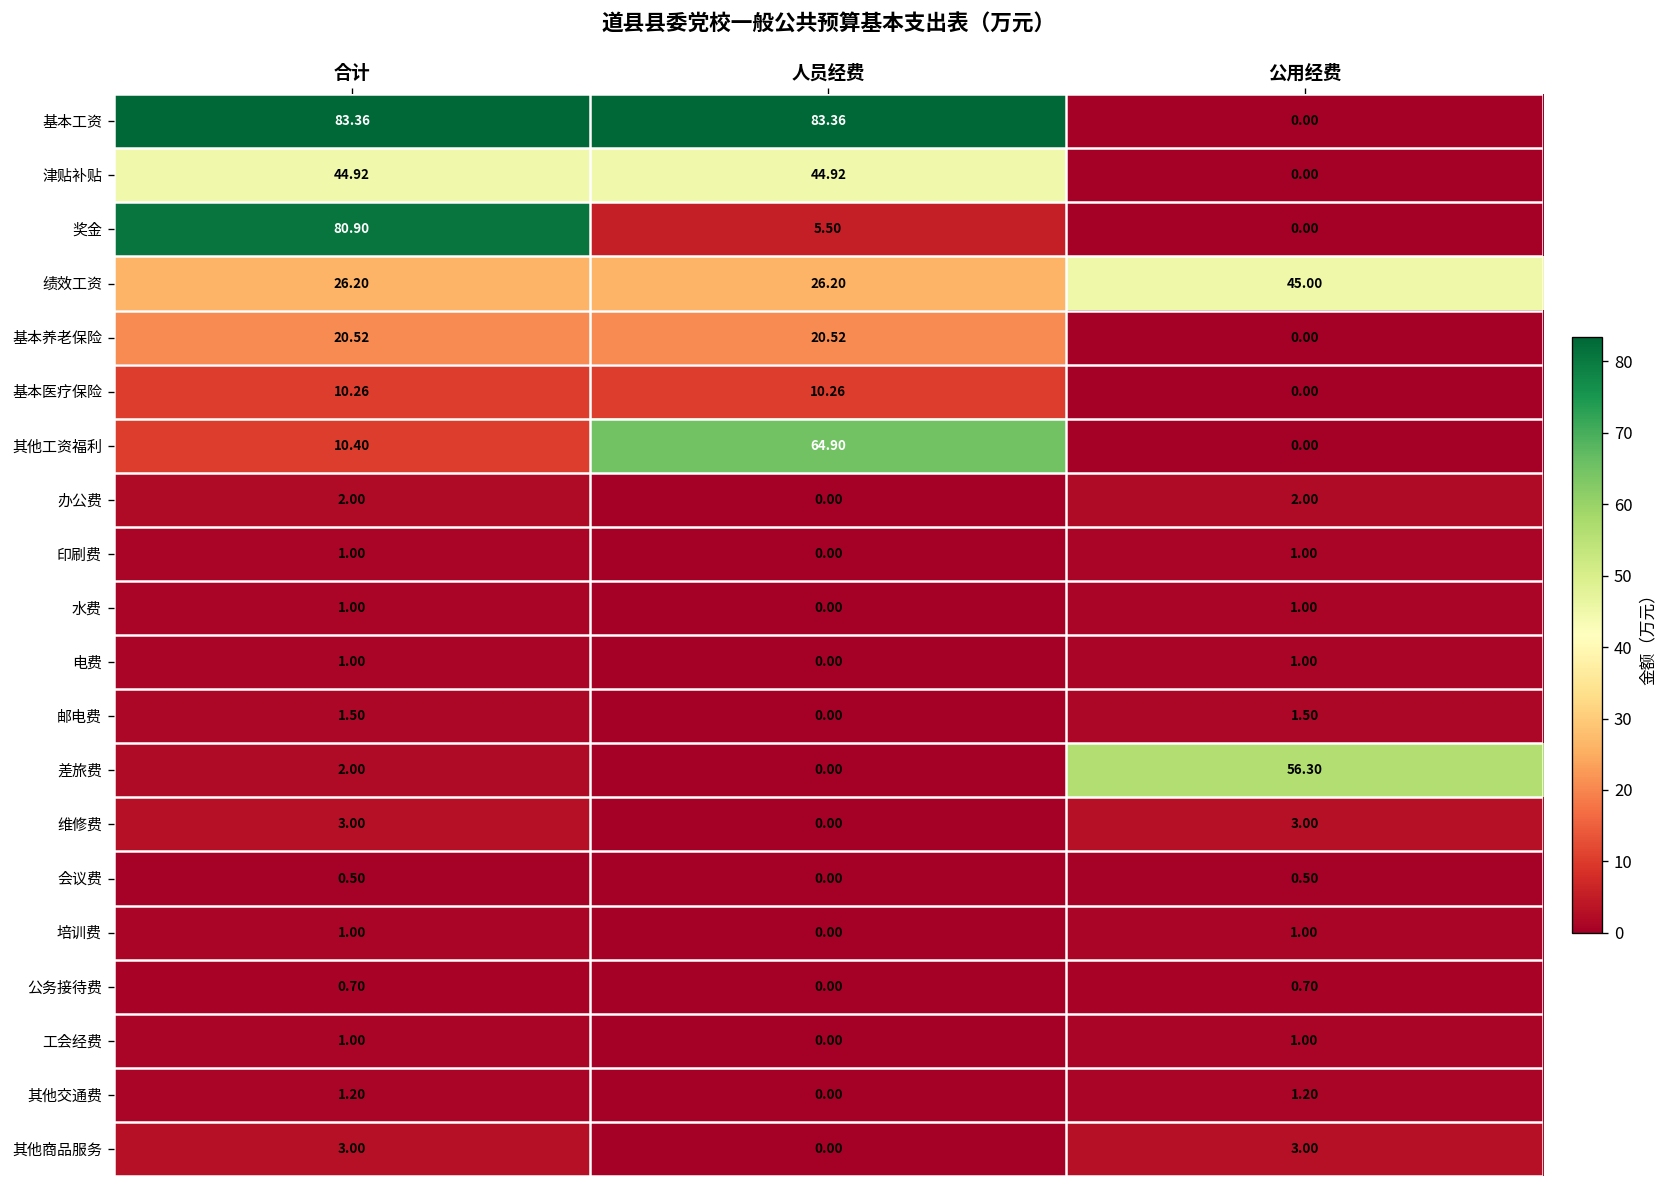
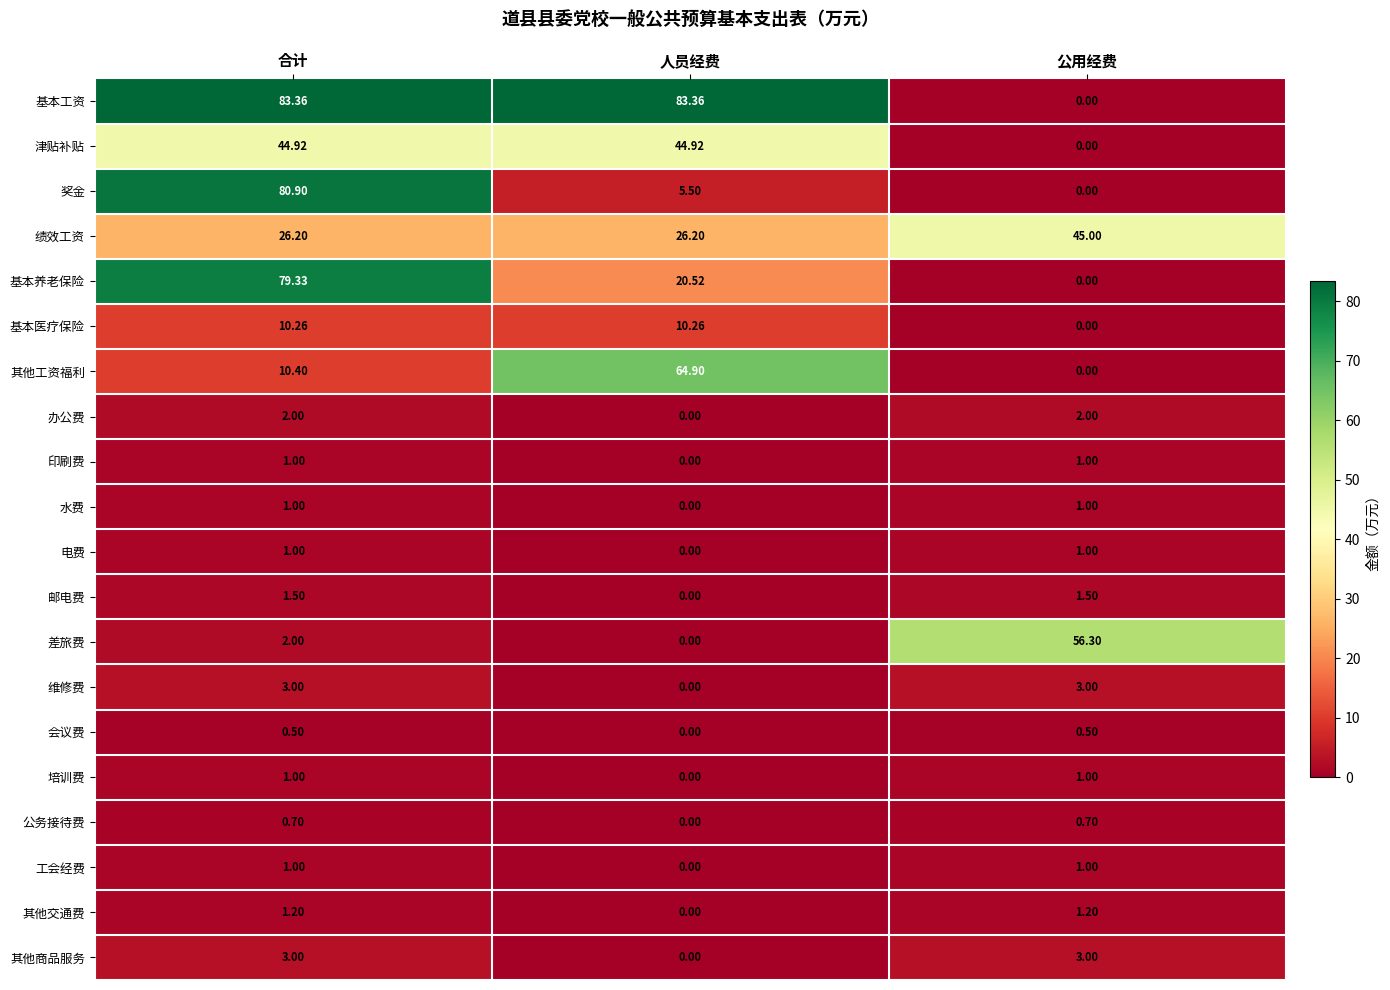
  {
    "基本工资": {
      "合计": 83.36,
      "人员经费": 83.36,
      "公用经费": 0.00
    },
    "津贴补贴": {
      "合计": 44.92,
      "人员经费": 44.92,
      "公用经费": 0.00
    },
    "奖金": {
      "合计": 80.90,
      "人员经费": 5.50,
      "公用经费": 0.00
    },
    "绩效工资": {
      "合计": 26.20,
      "人员经费": 26.20,
      "公用经费": 45.00
    },
    "基本养老保险": {
-     "合计": 20.52,
+     "合计": 79.33,
      "人员经费": 20.52,
      "公用经费": 0.00
    },
    "基本医疗保险": {
      "合计": 10.26,
      "人员经费": 10.26,
      "公用经费": 0.00
    },
    "其他工资福利": {
      "合计": 10.40,
      "人员经费": 64.90,
      "公用经费": 0.00
    },
    "办公费": {
      "合计": 2.00,
      "人员经费": 0.00,
      "公用经费": 2.00
    },
    "印刷费": {
      "合计": 1.00,
      "人员经费": 0.00,
      "公用经费": 1.00
    },
    "水费": {
      "合计": 1.00,
      "人员经费": 0.00,
      "公用经费": 1.00
    },
    "电费": {
      "合计": 1.00,
      "人员经费": 0.00,
      "公用经费": 1.00
    },
    "邮电费": {
      "合计": 1.50,
      "人员经费": 0.00,
      "公用经费": 1.50
    },
    "差旅费": {
      "合计": 2.00,
      "人员经费": 0.00,
      "公用经费": 56.30
    },
    "维修费": {
      "合计": 3.00,
      "人员经费": 0.00,
      "公用经费": 3.00
    },
    "会议费": {
      "合计": 0.50,
      "人员经费": 0.00,
      "公用经费": 0.50
    },
    "培训费": {
      "合计": 1.00,
      "人员经费": 0.00,
      "公用经费": 1.00
    },
    "公务接待费": {
      "合计": 0.70,
      "人员经费": 0.00,
      "公用经费": 0.70
    },
    "工会经费": {
      "合计": 1.00,
      "人员经费": 0.00,
      "公用经费": 1.00
    },
    "其他交通费": {
      "合计": 1.20,
      "人员经费": 0.00,
      "公用经费": 1.20
    },
    "其他商品服务": {
      "合计": 3.00,
      "人员经费": 0.00,
      "公用经费": 3.00
    }
  }
